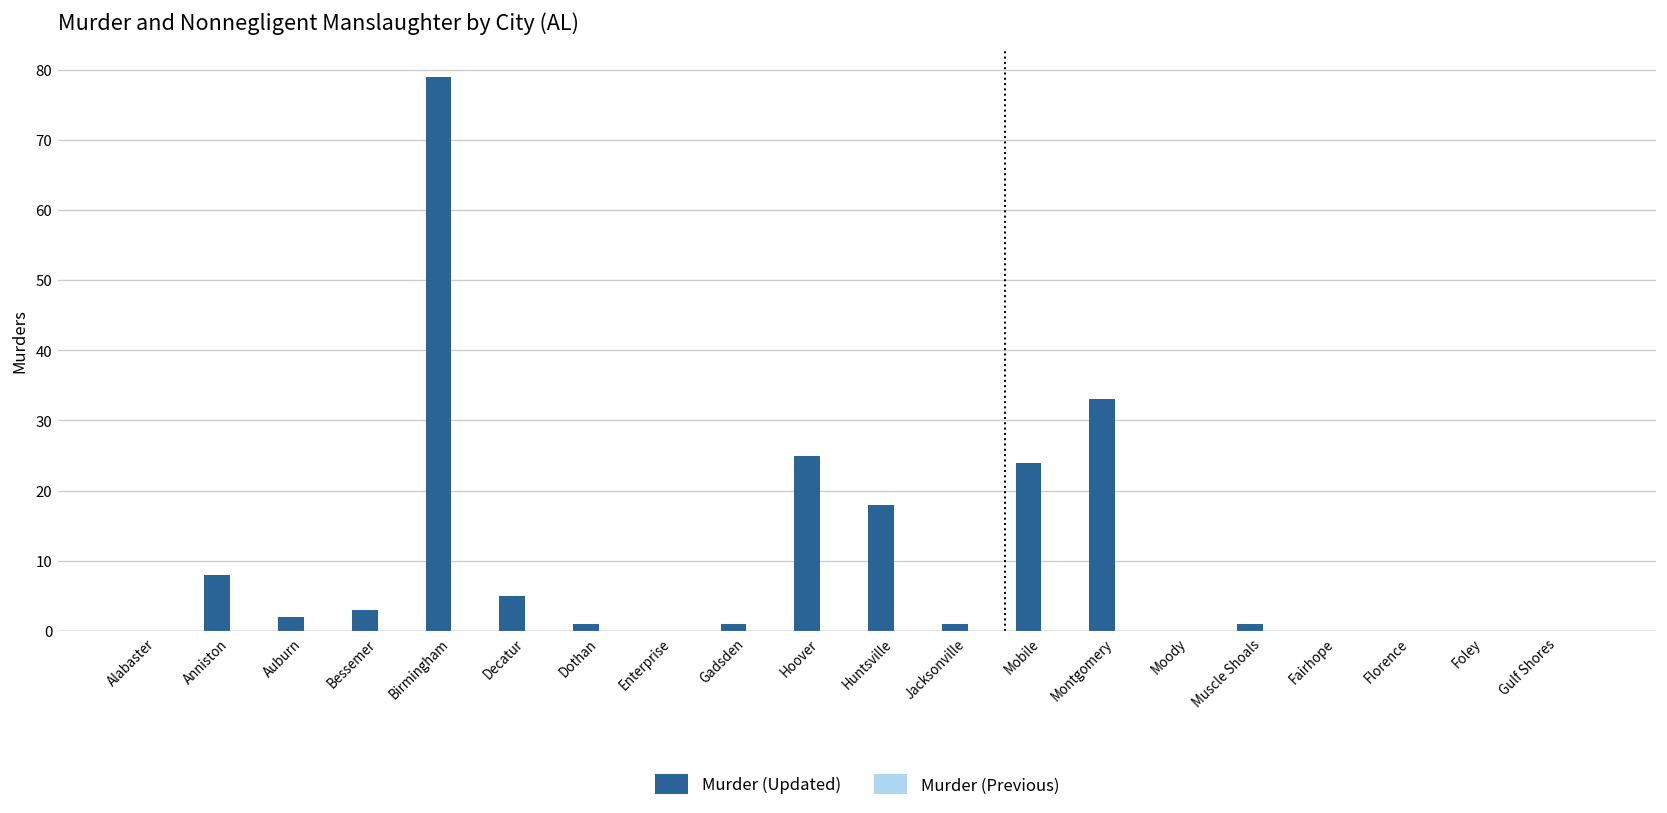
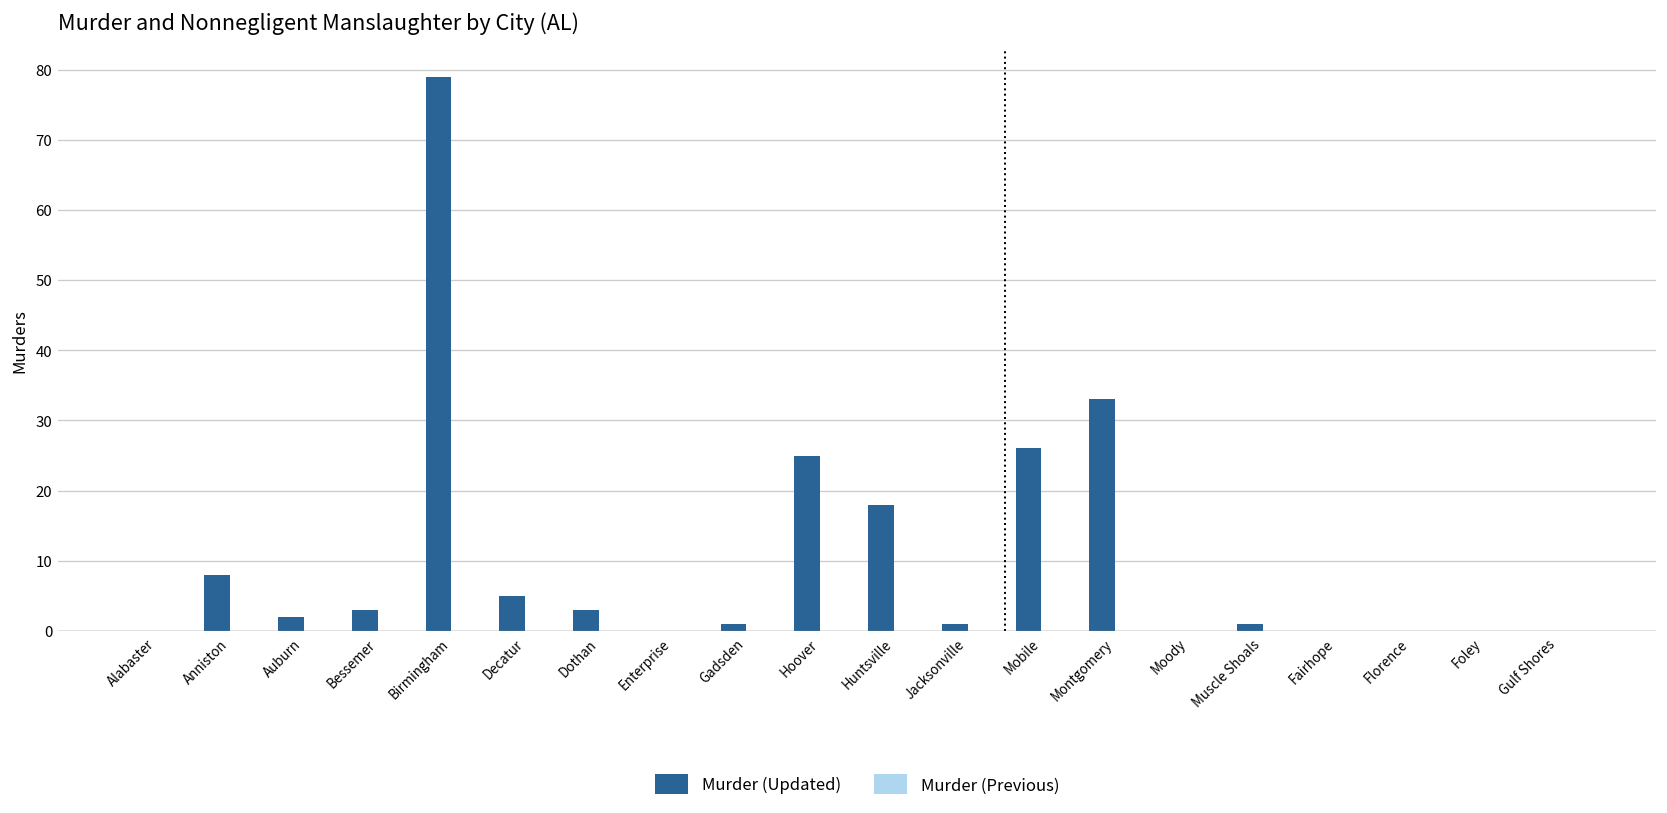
  {
    "Murder (Updated)": {
      "Alabaster": 0,
      "Anniston": 8,
      "Auburn": 2,
      "Bessemer": 3,
      "Birmingham": 79,
      "Decatur": 5,
-     "Dothan": 1,
+     "Dothan": 3,
      "Enterprise": 0,
      "Gadsden": 1,
      "Hoover": 25,
      "Huntsville": 18,
      "Jacksonville": 1,
-     "Mobile": 24,
+     "Mobile": 26,
      "Montgomery": 33,
      "Moody": 0,
      "Muscle Shoals": 1,
      "Fairhope": 0,
      "Florence": 0,
      "Foley": 0,
      "Gulf Shores": 0
    },
    "Murder (Previous)": {
      "Alabaster": 0,
      "Anniston": 0,
      "Auburn": 0,
      "Bessemer": 0,
      "Birmingham": 0,
      "Decatur": 0,
      "Dothan": 0,
      "Enterprise": 0,
      "Gadsden": 0,
      "Hoover": 0,
      "Huntsville": 0,
      "Jacksonville": 0,
      "Mobile": 0,
      "Montgomery": 0,
      "Moody": 0,
      "Muscle Shoals": 0,
      "Fairhope": 0,
      "Florence": 0,
      "Foley": 0,
      "Gulf Shores": 0
    }
  }
